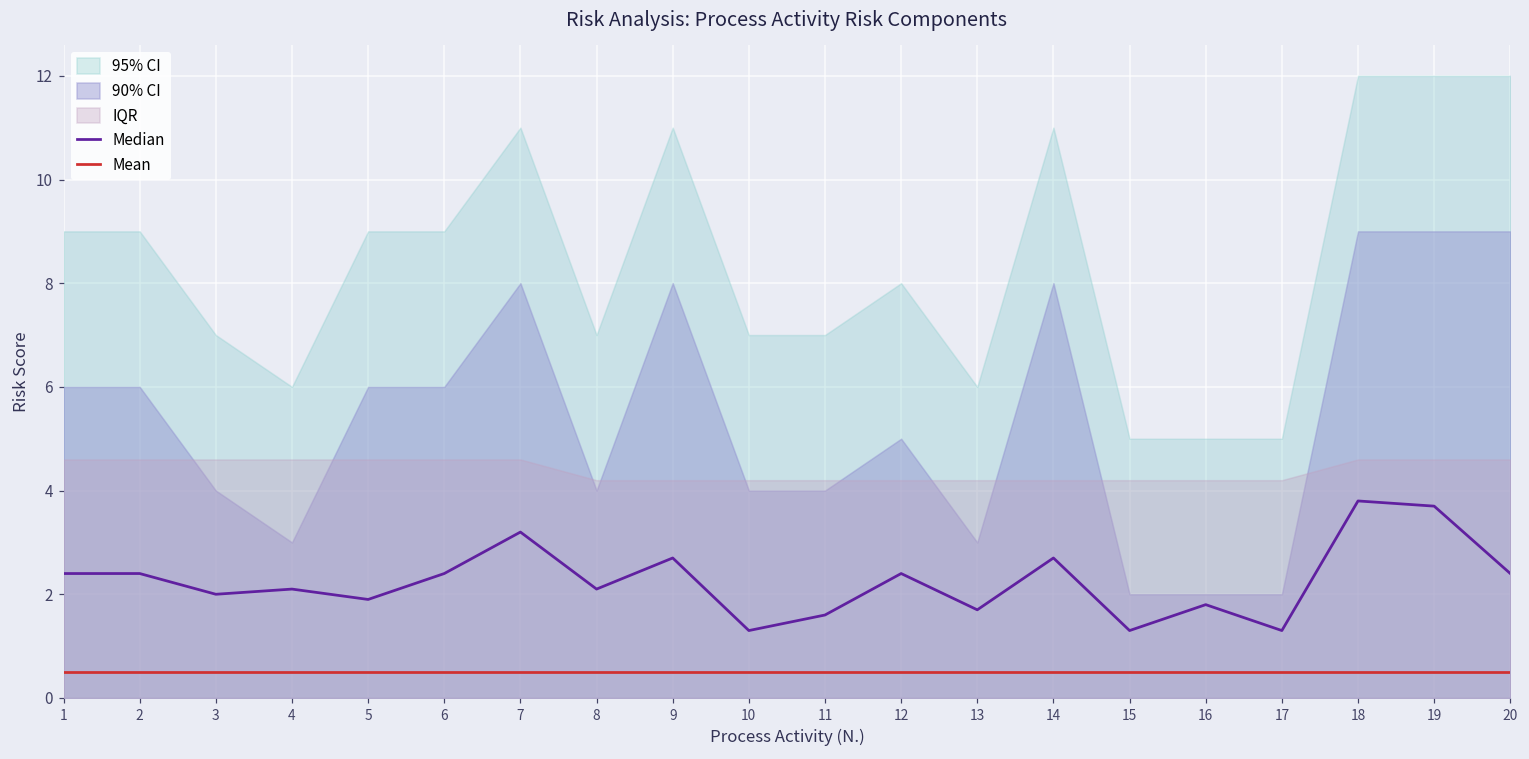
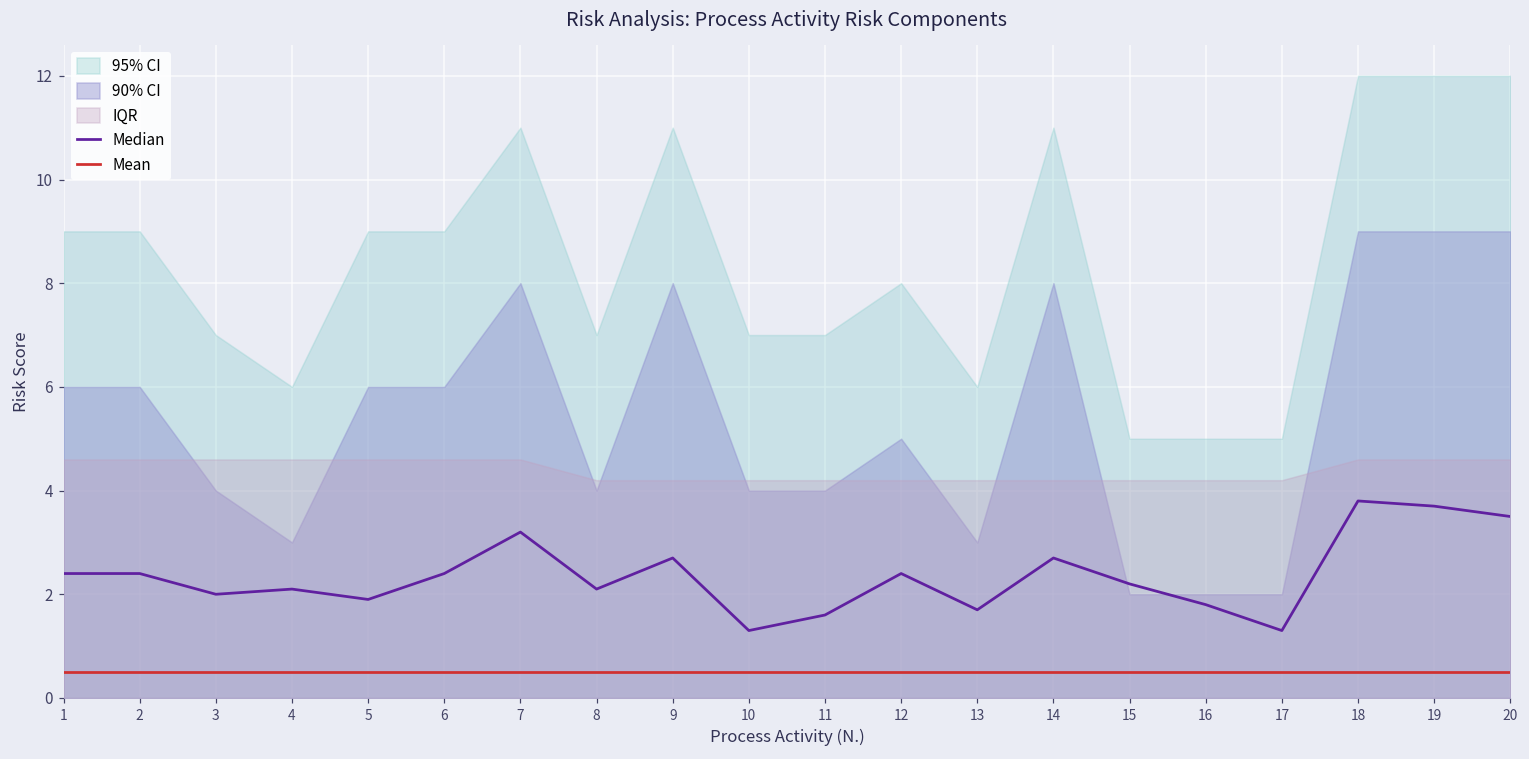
  {
    "Median": {
      "1": 2.4,
      "2": 2.4,
      "3": 2.0,
      "4": 2.1,
      "5": 1.9,
      "6": 2.4,
      "7": 3.2,
      "8": 2.1,
      "9": 2.7,
      "10": 1.3,
      "11": 1.6,
      "12": 2.4,
      "13": 1.7,
      "14": 2.7,
-     "15": 1.3,
+     "15": 2.2,
      "16": 1.8,
      "17": 1.3,
      "18": 3.8,
      "19": 3.7,
-     "20": 2.4
+     "20": 3.5
    },
    "Mean": {
      "1": 0.5,
      "2": 0.5,
      "3": 0.5,
      "4": 0.5,
      "5": 0.5,
      "6": 0.5,
      "7": 0.5,
      "8": 0.5,
      "9": 0.5,
      "10": 0.5,
      "11": 0.5,
      "12": 0.5,
      "13": 0.5,
      "14": 0.5,
      "15": 0.5,
      "16": 0.5,
      "17": 0.5,
      "18": 0.5,
      "19": 0.5,
      "20": 0.5
    }
  }
